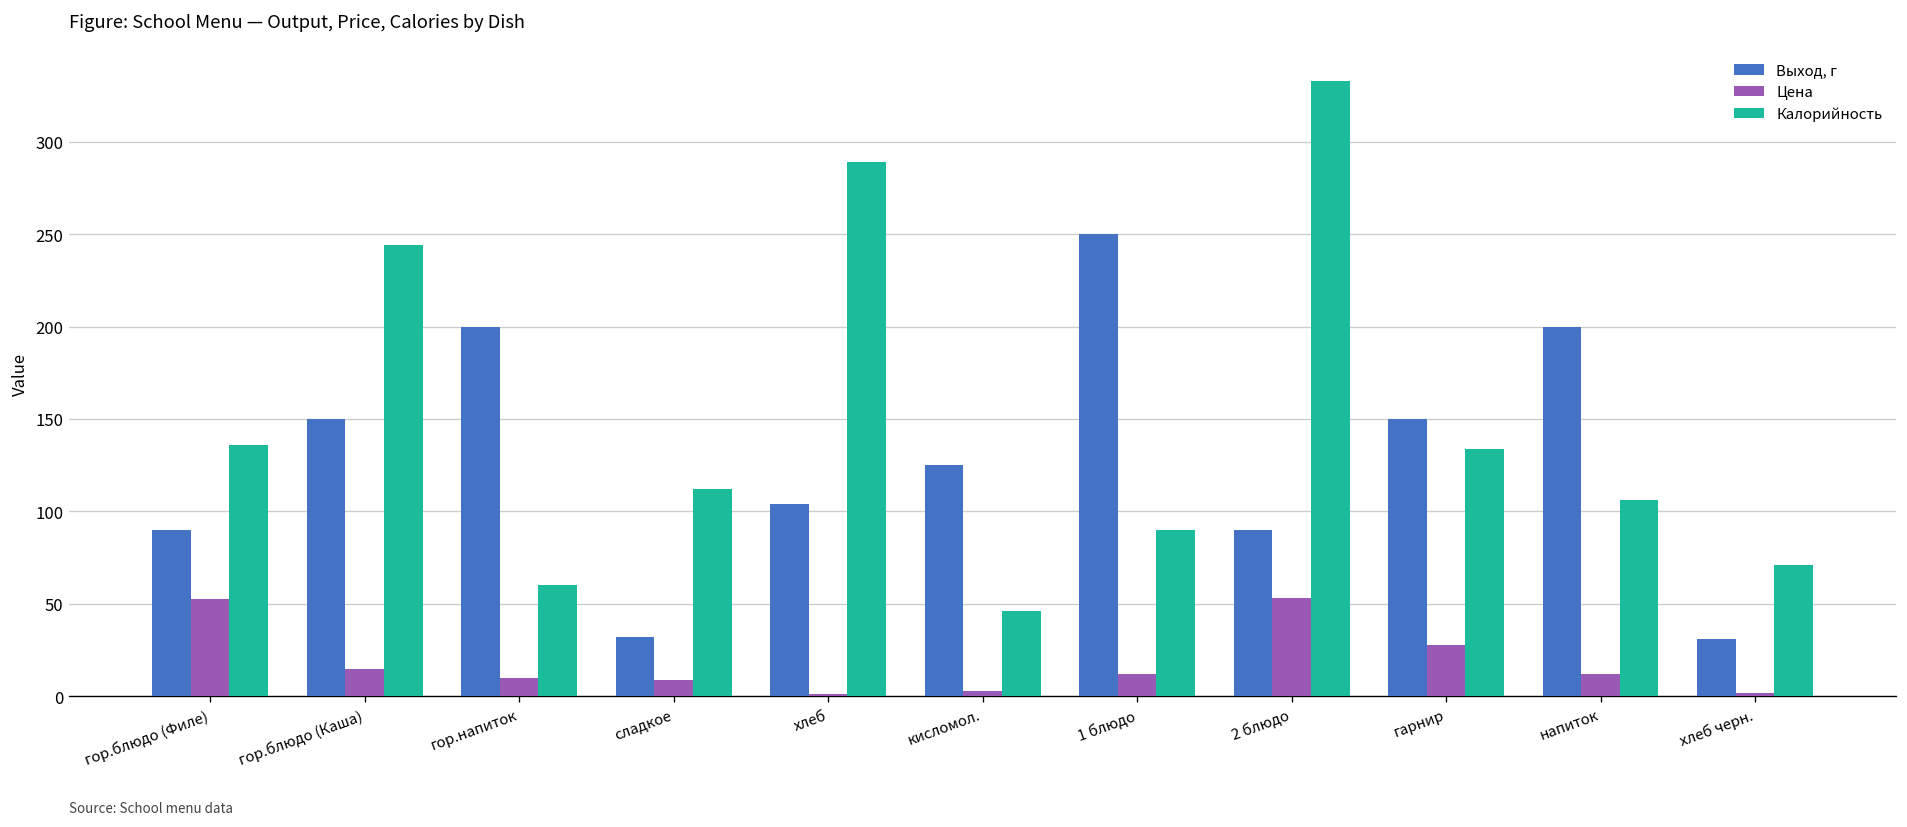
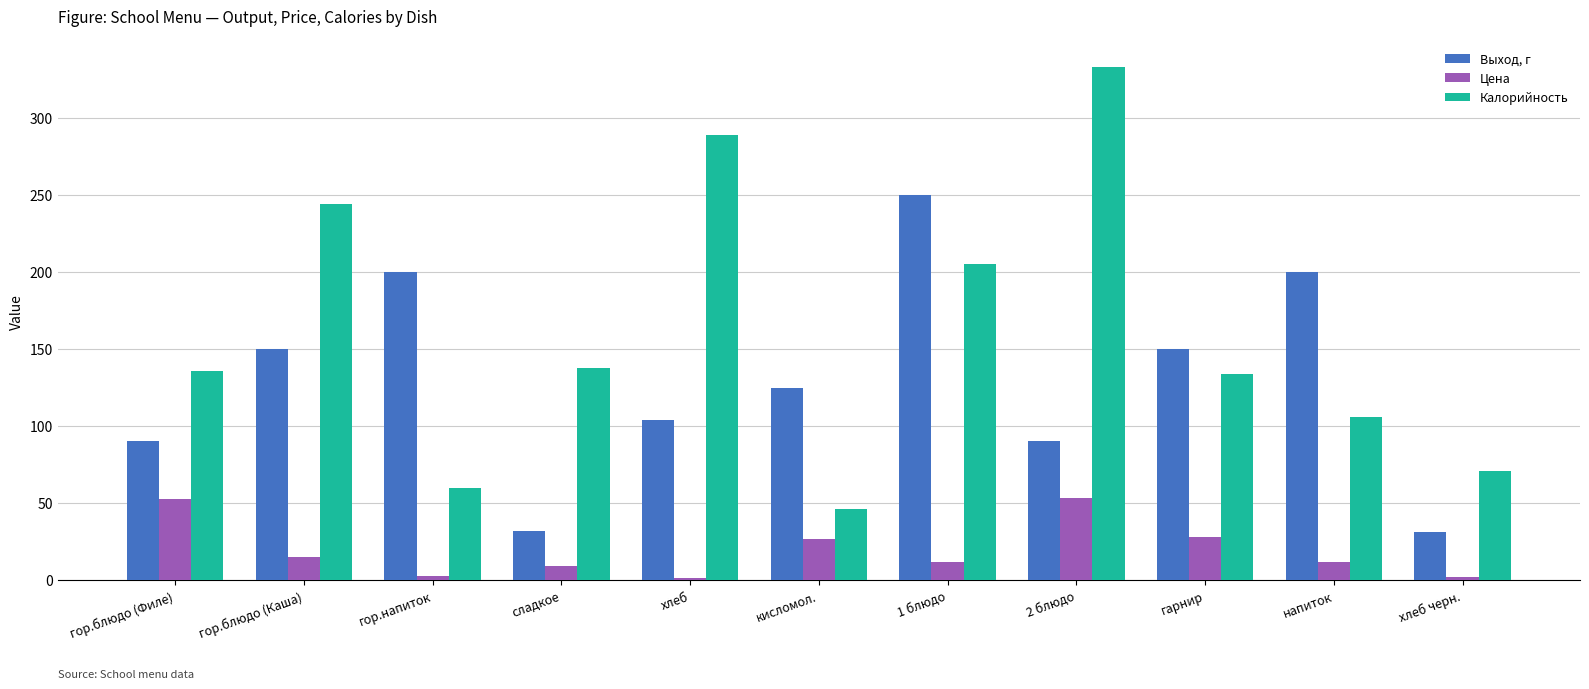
  {
    "Выход, г": {
      "гор.блюдо (Филе)": 90,
      "гор.блюдо (Каша)": 150,
      "гор.напиток": 200,
      "сладкое": 32,
      "хлеб": 104,
      "кисломол.": 125,
      "1 блюдо": 250,
      "2 блюдо": 90,
      "гарнир": 150,
      "напиток": 200,
      "хлеб черн.": 31
    },
    "Цена": {
      "гор.блюдо (Филе)": 53,
      "гор.блюдо (Каша)": 15,
-     "гор.напиток": 10,
+     "гор.напиток": 3,
      "сладкое": 9,
-     "кисломол.": 3,
+     "кисломол.": 27,
      "1 блюдо": 12,
      "2 блюдо": 53,
      "гарнир": 28,
      "напиток": 12,
      "хлеб черн.": 2
    },
    "Калорийность": {
      "гор.блюдо (Филе)": 136,
      "гор.блюдо (Каша)": 244,
      "гор.напиток": 60,
-     "сладкое": 112,
+     "сладкое": 138,
      "хлеб": 289,
      "кисломол.": 46,
-     "1 блюдо": 90,
+     "1 блюдо": 205,
      "2 блюдо": 333,
      "гарнир": 134,
      "напиток": 106,
      "хлеб черн.": 71
    }
  }
